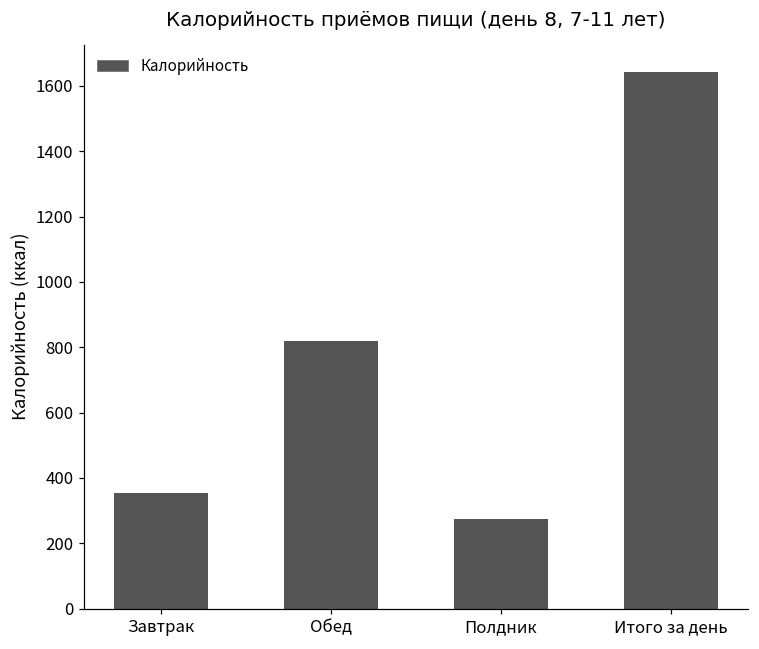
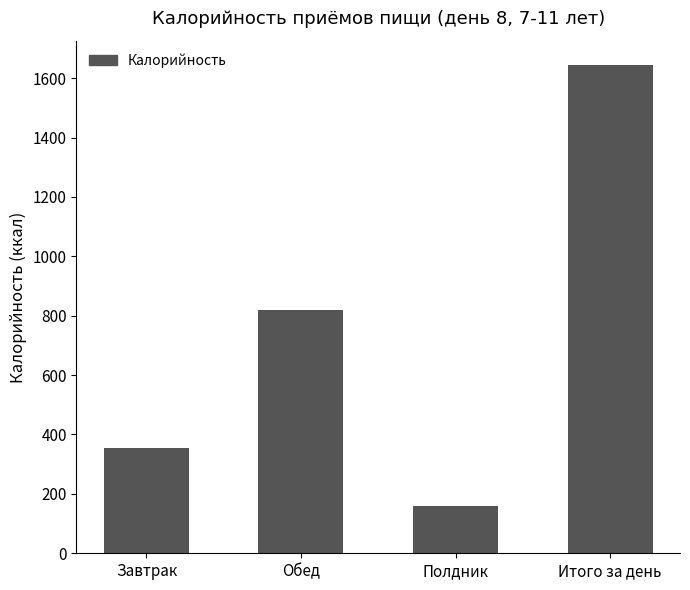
  {
    "Завтрак": 350,
    "Обед": 820,
-   "Полдник": 270,
+   "Полдник": 160,
    "Итого за день": 1640
  }
